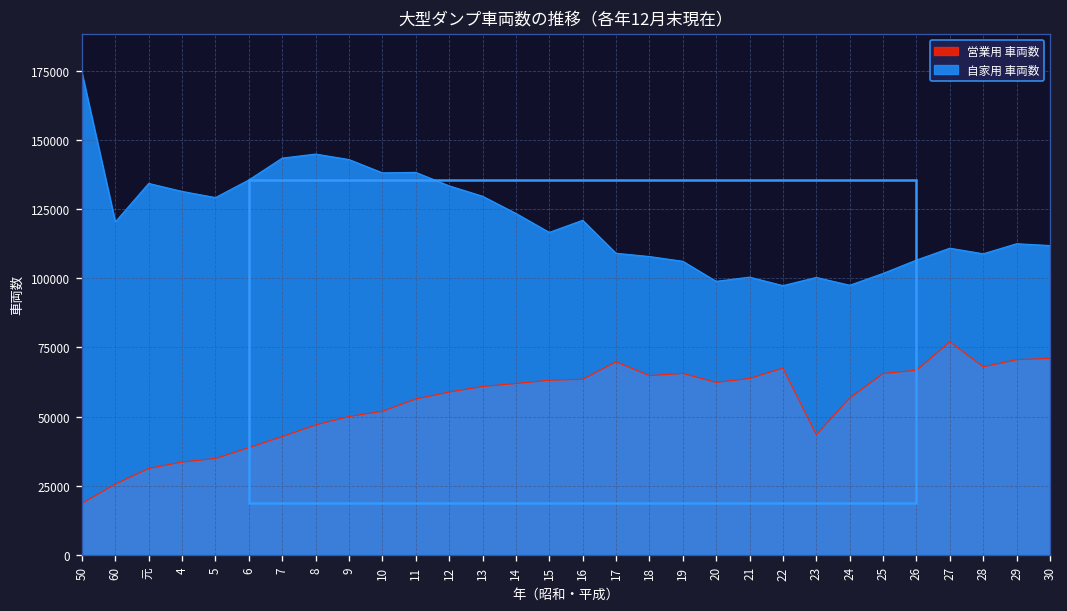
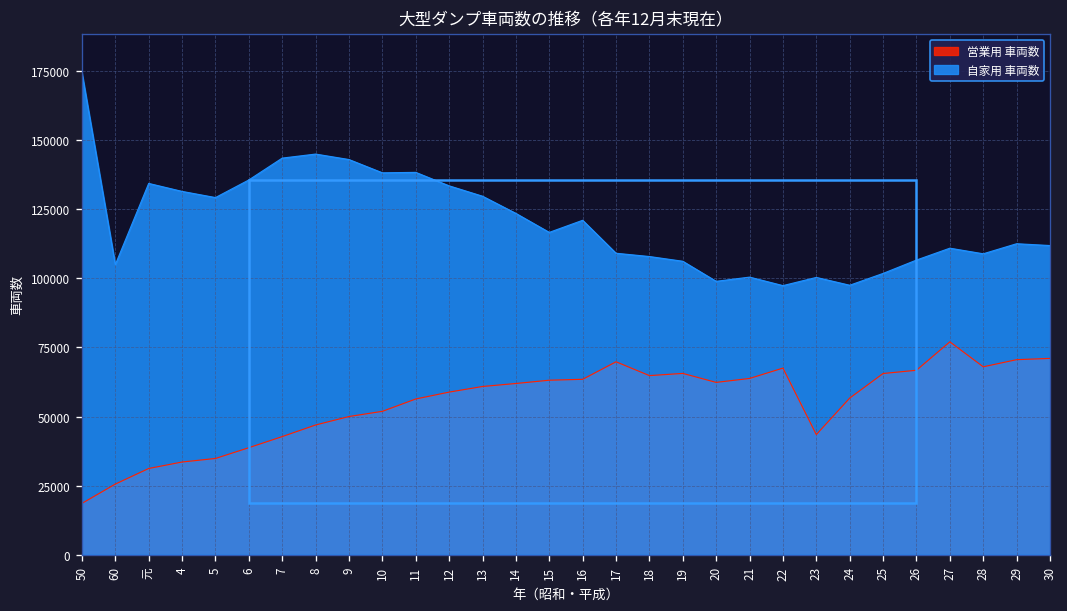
  {
    "営業用 車両数": {
      "50": 19000,
      "60": 26000,
      "元": 31000,
      "4": 34000,
      "5": 35000,
      "6": 39000,
      "7": 43000,
      "8": 47000,
      "9": 50000,
      "10": 52000,
      "11": 56000,
      "12": 59000,
      "13": 61000,
      "14": 62000,
      "15": 63000,
      "16": 63000,
      "17": 70000,
      "18": 65000,
      "19": 66000,
      "20": 62000,
      "21": 64000,
      "22": 68000,
      "23": 43000,
      "24": 57000,
      "25": 66000,
      "26": 67000,
      "27": 77000,
      "28": 68000,
      "29": 71000,
      "30": 71000
    },
    "自家用 車両数": {
      "50": 174000,
-     "60": 120000,
+     "60": 105000,
      "元": 134000,
      "4": 131000,
      "5": 129000,
      "6": 136000,
      "7": 144000,
      "8": 145000,
      "9": 143000,
      "10": 138000,
      "11": 138000,
      "12": 133000,
      "13": 130000,
      "14": 124000,
      "15": 117000,
      "16": 121000,
      "17": 109000,
      "18": 108000,
      "19": 106000,
      "20": 99000,
      "21": 100000,
      "22": 97000,
      "23": 100000,
      "24": 98000,
      "25": 102000,
      "26": 107000,
      "27": 111000,
      "28": 109000,
      "29": 113000,
      "30": 112000
    }
  }
